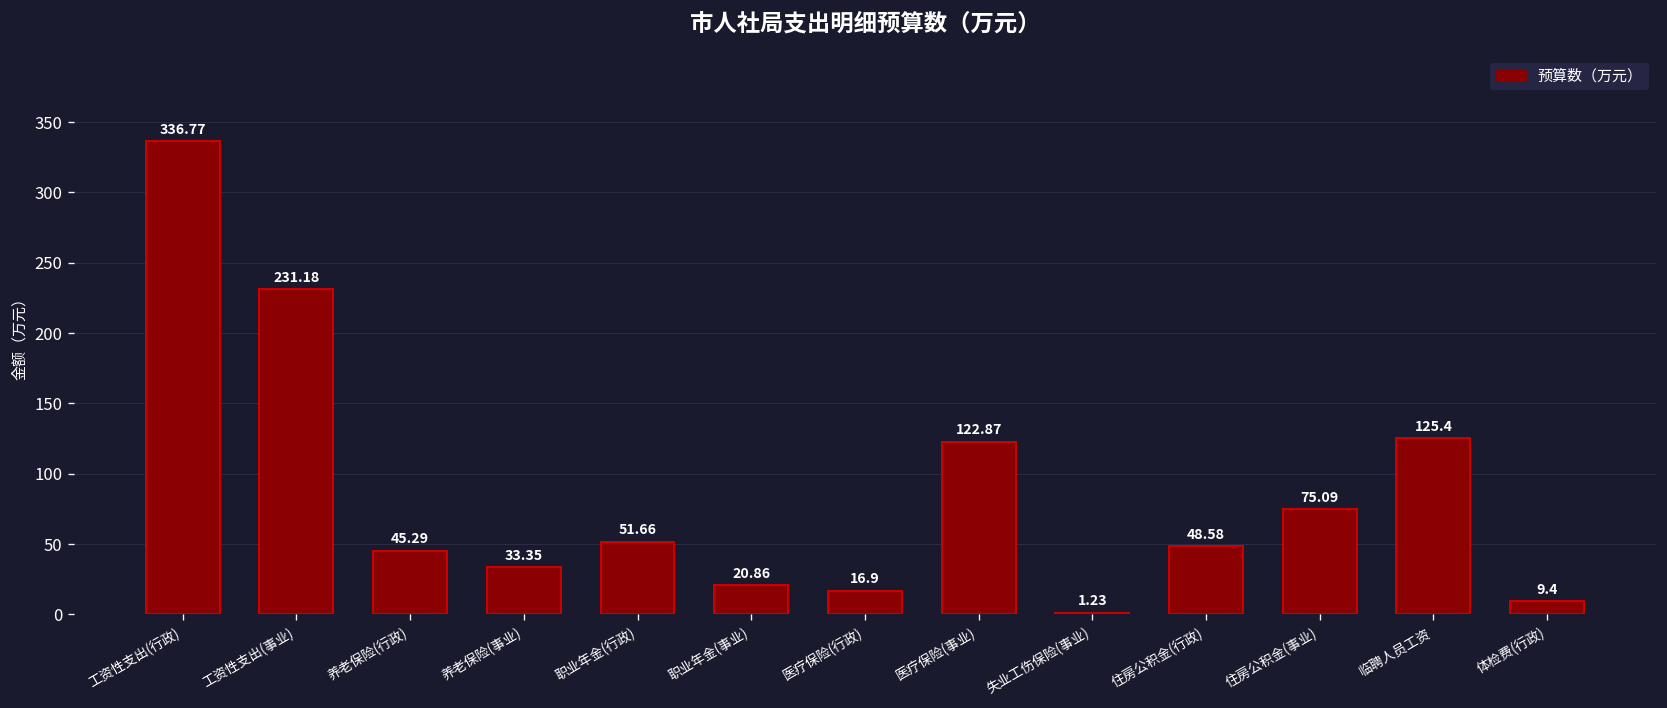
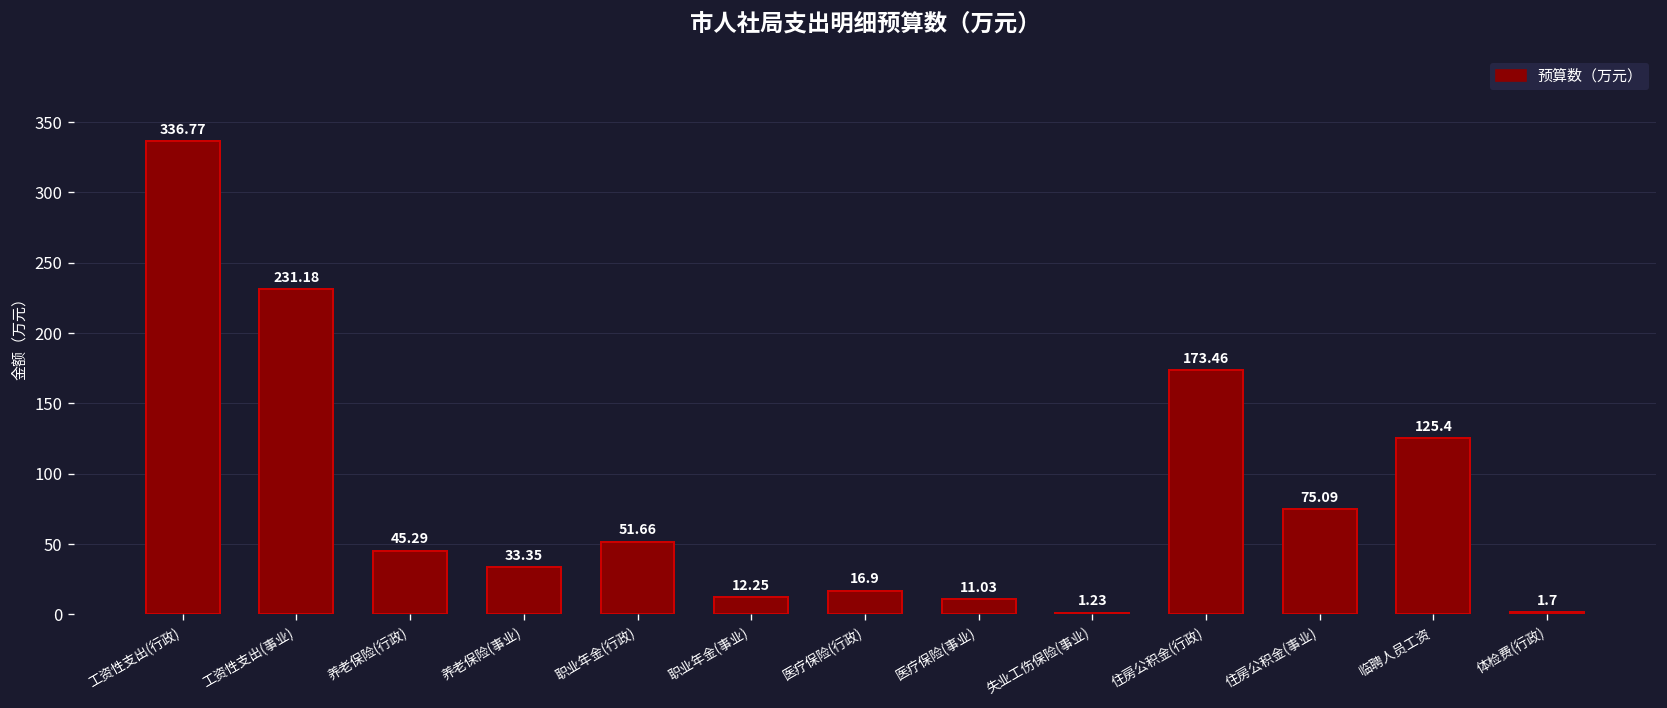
  {
    "工资性支出(行政)": 336.77,
    "工资性支出(事业)": 231.18,
    "养老保险(行政)": 45.29,
    "养老保险(事业)": 33.35,
    "职业年金(行政)": 51.66,
-   "职业年金(事业)": 20.86,
+   "职业年金(事业)": 12.25,
    "医疗保险(行政)": 16.9,
-   "医疗保险(事业)": 122.87,
+   "医疗保险(事业)": 11.03,
    "失业工伤保险(事业)": 1.23,
-   "住房公积金(行政)": 48.58,
+   "住房公积金(行政)": 173.46,
    "住房公积金(事业)": 75.09,
    "临聘人员工资": 125.4,
-   "体检费(行政)": 9.4
+   "体检费(行政)": 1.7
  }
